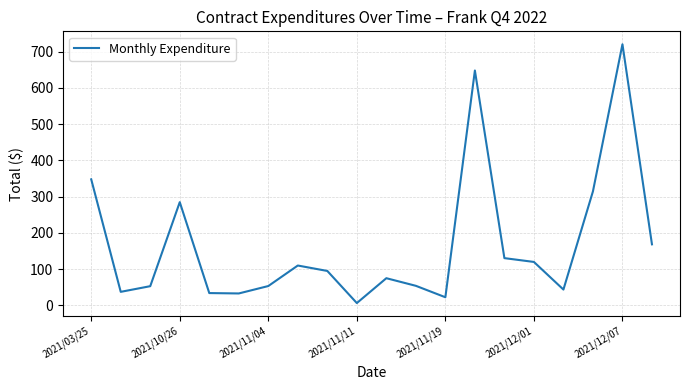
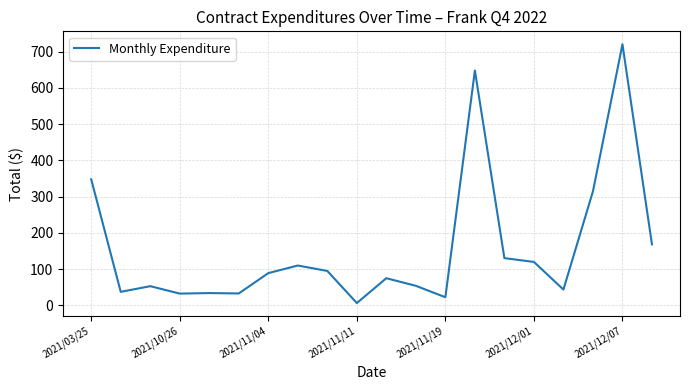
  {
    "2021/03/25": 350,
-   "2021/10/26": 280,
-   "2021/11/04": 50,
+   "2021/10/26": 30,
+   "2021/11/04": 90,
    "2021/11/11": 10,
    "2021/11/19": 20
  }
